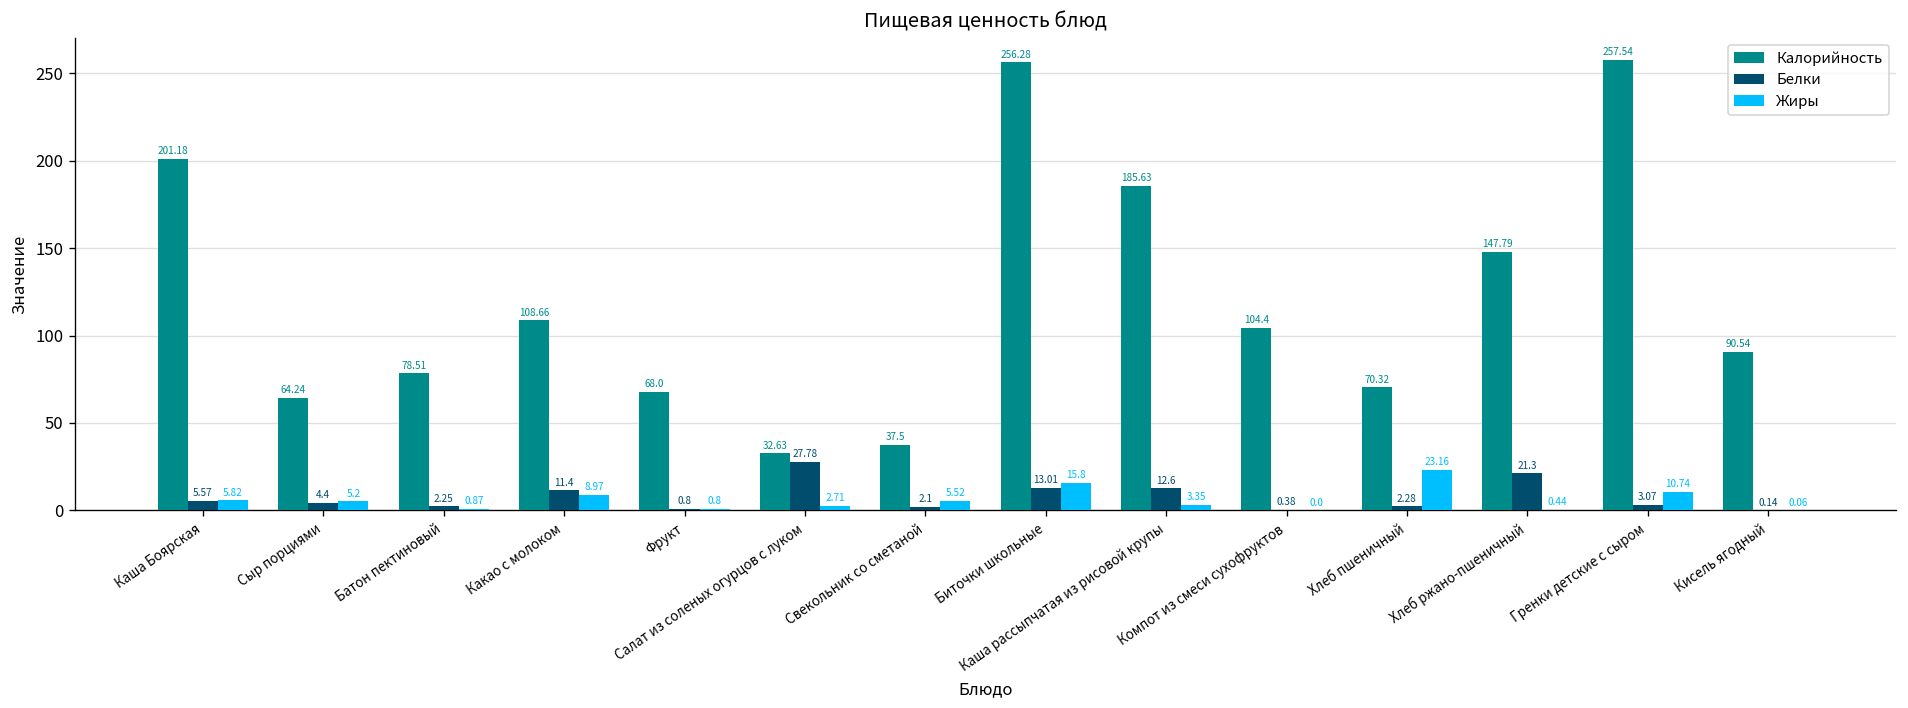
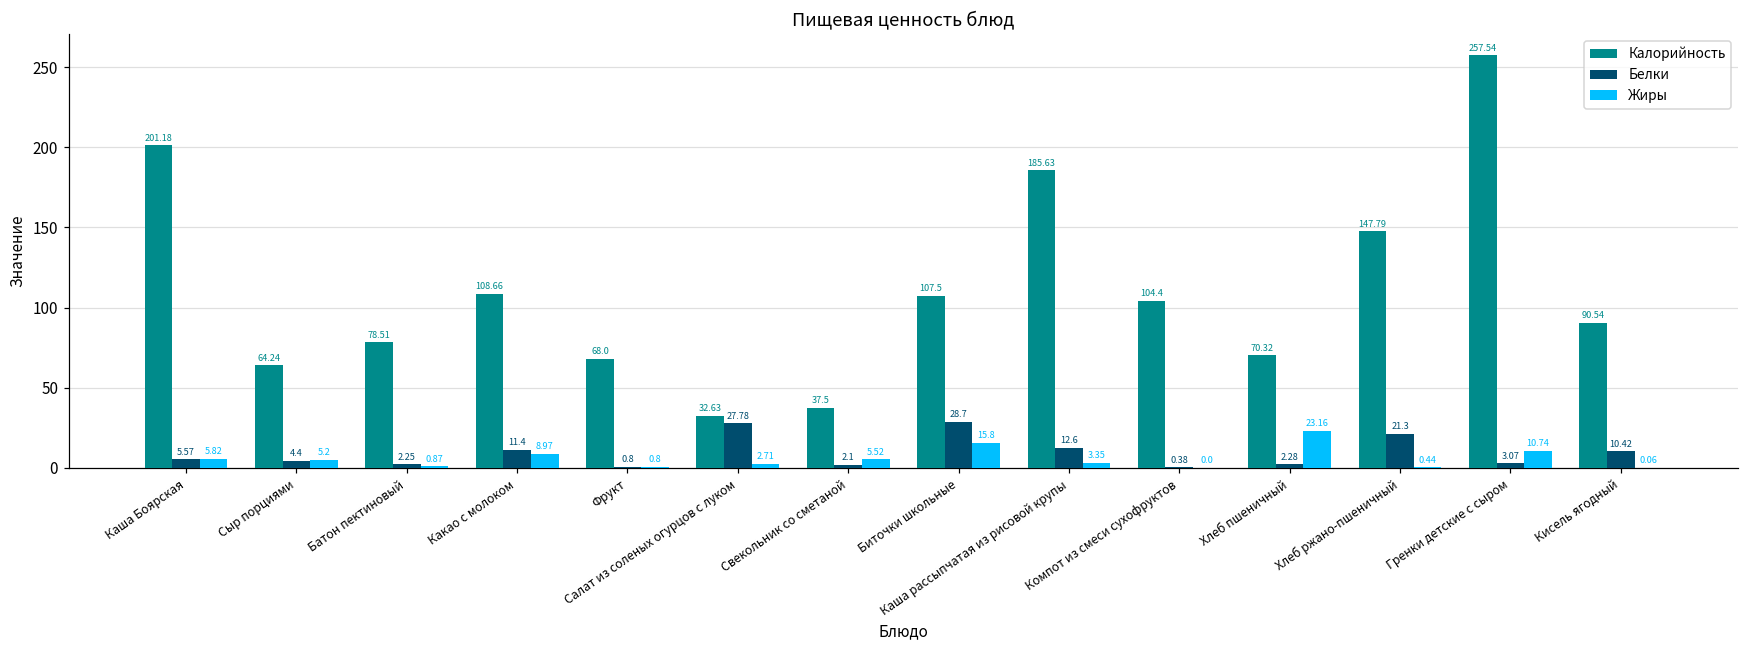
  {
    "Калорийность": {
      "Каша Боярская": 201.18,
      "Сыр порциями": 64.24,
      "Батон пектиновый": 78.51,
      "Какао с молоком": 108.66,
      "Фрукт": 68.0,
      "Салат из соленых огурцов с луком": 32.63,
      "Свекольник со сметаной": 37.5,
-     "Биточки школьные": 256.28,
+     "Биточки школьные": 107.5,
      "Каша рассыпчатая из рисовой крупы": 185.63,
      "Компот из смеси сухофруктов": 104.4,
      "Хлеб пшеничный": 70.32,
      "Хлеб ржано-пшеничный": 147.79,
      "Гренки детские с сыром": 257.54,
      "Кисель ягодный": 90.54
    },
    "Белки": {
      "Каша Боярская": 5.57,
      "Сыр порциями": 4.4,
      "Батон пектиновый": 2.25,
      "Какао с молоком": 11.4,
      "Фрукт": 0.8,
      "Салат из соленых огурцов с луком": 27.78,
      "Свекольник со сметаной": 2.1,
-     "Биточки школьные": 13.01,
+     "Биточки школьные": 28.7,
      "Каша рассыпчатая из рисовой крупы": 12.6,
      "Компот из смеси сухофруктов": 0.38,
      "Хлеб пшеничный": 2.28,
      "Хлеб ржано-пшеничный": 21.3,
      "Гренки детские с сыром": 3.07,
-     "Кисель ягодный": 0.14
+     "Кисель ягодный": 10.42
    },
    "Жиры": {
      "Каша Боярская": 5.82,
      "Сыр порциями": 5.2,
      "Батон пектиновый": 0.87,
      "Какао с молоком": 8.97,
      "Фрукт": 0.8,
      "Салат из соленых огурцов с луком": 2.71,
      "Свекольник со сметаной": 5.52,
      "Биточки школьные": 15.8,
      "Каша рассыпчатая из рисовой крупы": 3.35,
      "Компот из смеси сухофруктов": 0.0,
      "Хлеб пшеничный": 23.16,
      "Хлеб ржано-пшеничный": 0.44,
      "Гренки детские с сыром": 10.74,
      "Кисель ягодный": 0.06
    }
  }
